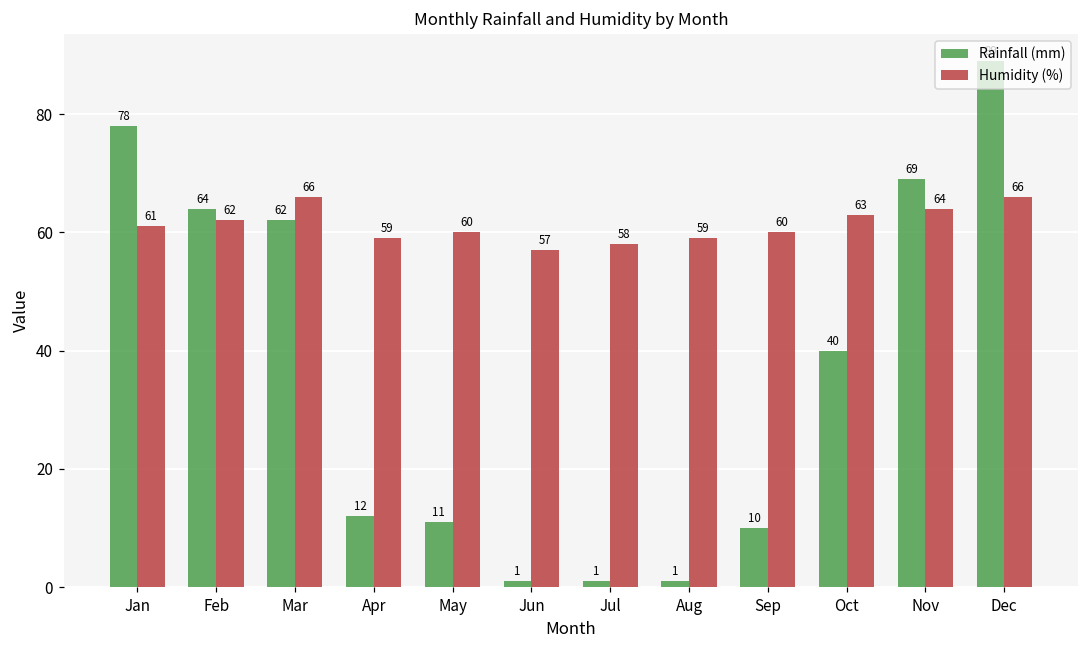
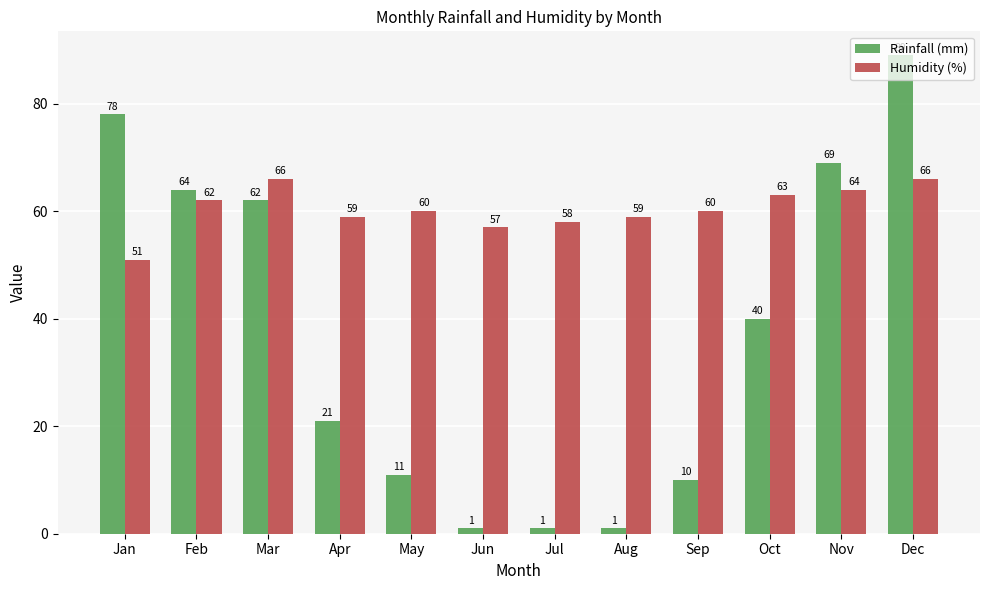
  {
    "Rainfall (mm)": {
      "Jan": 78,
      "Feb": 64,
      "Mar": 62,
-     "Apr": 12,
+     "Apr": 21,
      "May": 11,
      "Jun": 1,
      "Jul": 1,
      "Aug": 1,
      "Sep": 10,
      "Oct": 40,
      "Nov": 69
    },
    "Humidity (%)": {
-     "Jan": 61,
+     "Jan": 51,
      "Feb": 62,
      "Mar": 66,
      "Apr": 59,
      "May": 60,
      "Jun": 57,
      "Jul": 58,
      "Aug": 59,
      "Sep": 60,
      "Oct": 63,
      "Nov": 64,
      "Dec": 66
    }
  }
